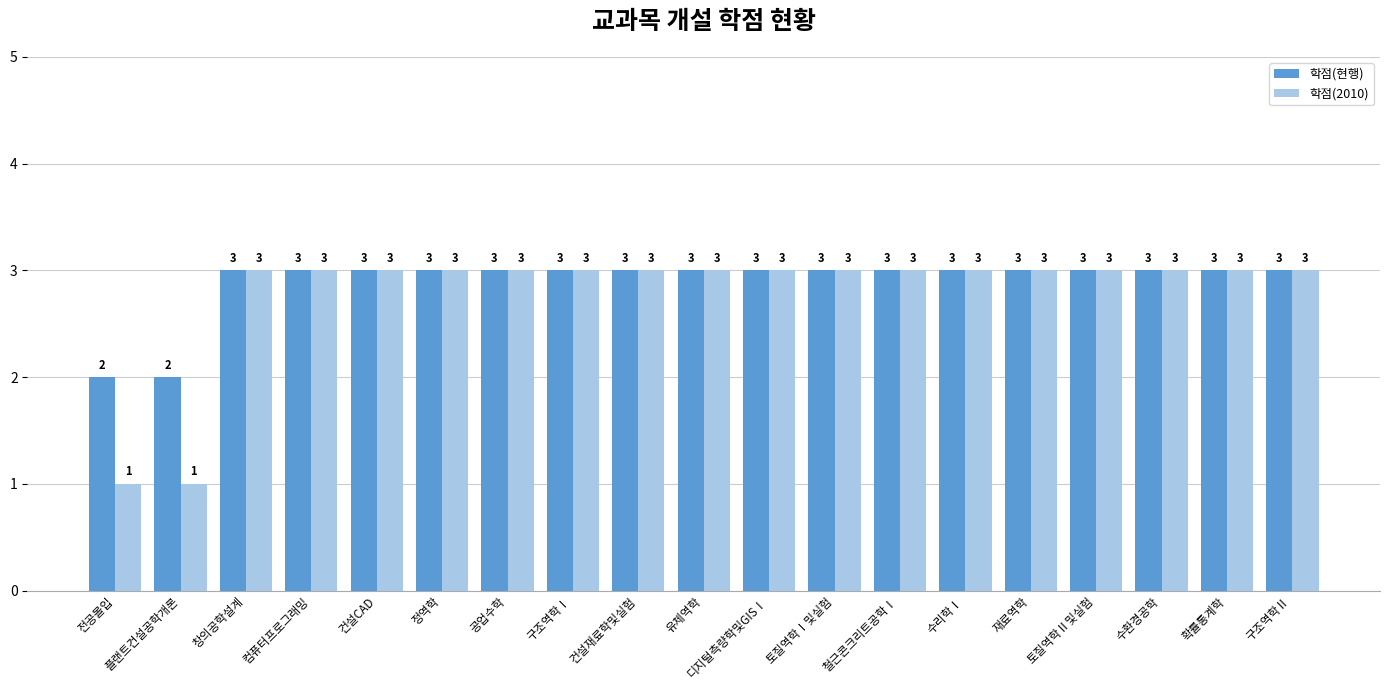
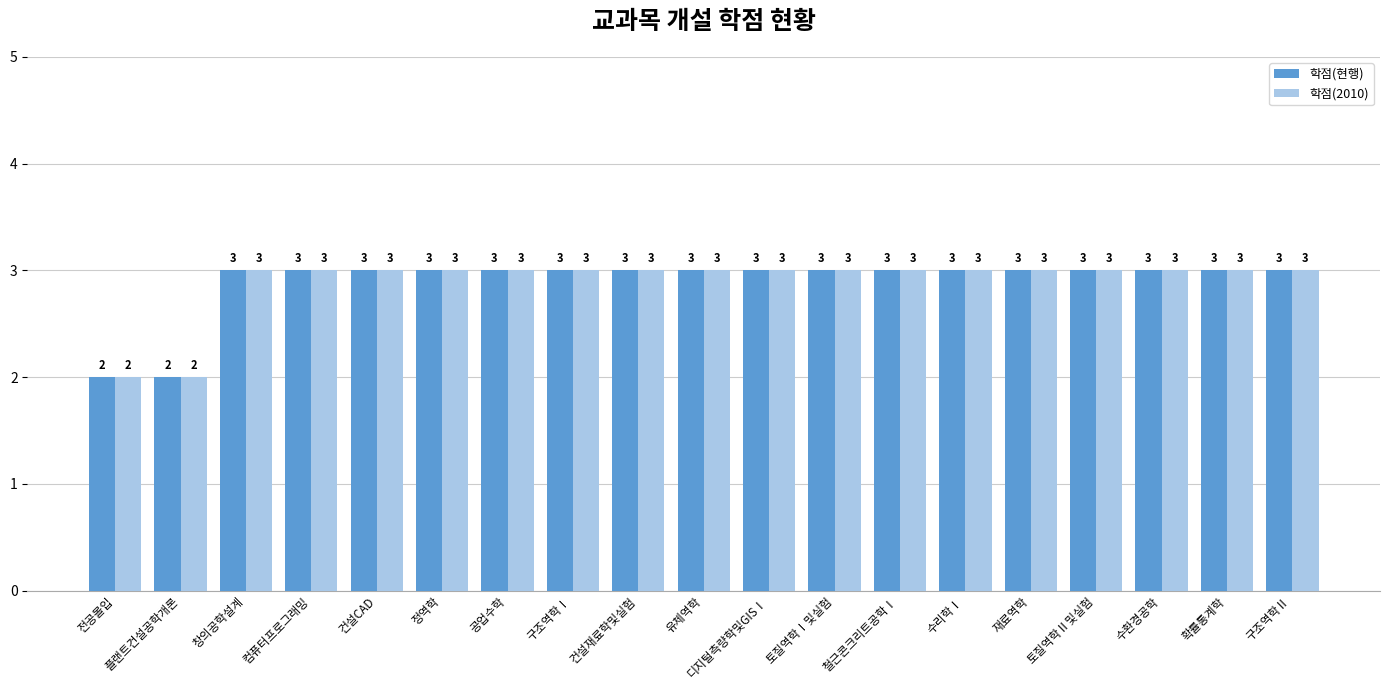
  {
    "학점(현행)": {
      "전공몰입": 2,
      "플랜트건설공학개론": 2,
      "창의공학설계": 3,
      "컴퓨터프로그래밍": 3,
      "건설CAD": 3,
      "정역학": 3,
      "공업수학": 3,
      "구조역학Ⅰ": 3,
      "건설재료학및실험": 3,
      "유체역학": 3,
      "디지털측량학및GISⅠ": 3,
      "토질역학Ⅰ및실험": 3,
      "철근콘크리트공학Ⅰ": 3,
      "수리학Ⅰ": 3,
      "재료역학": 3,
      "토질역학Ⅱ및실험": 3,
      "수환경공학": 3,
      "확률통계학": 3,
      "구조역학Ⅱ": 3
    },
    "학점(2010)": {
-     "전공몰입": 1,
-     "플랜트건설공학개론": 1,
+     "전공몰입": 2,
+     "플랜트건설공학개론": 2,
      "창의공학설계": 3,
      "컴퓨터프로그래밍": 3,
      "건설CAD": 3,
      "정역학": 3,
      "공업수학": 3,
      "구조역학Ⅰ": 3,
      "건설재료학및실험": 3,
      "유체역학": 3,
      "디지털측량학및GISⅠ": 3,
      "토질역학Ⅰ및실험": 3,
      "철근콘크리트공학Ⅰ": 3,
      "수리학Ⅰ": 3,
      "재료역학": 3,
      "토질역학Ⅱ및실험": 3,
      "수환경공학": 3,
      "확률통계학": 3,
      "구조역학Ⅱ": 3
    }
  }
